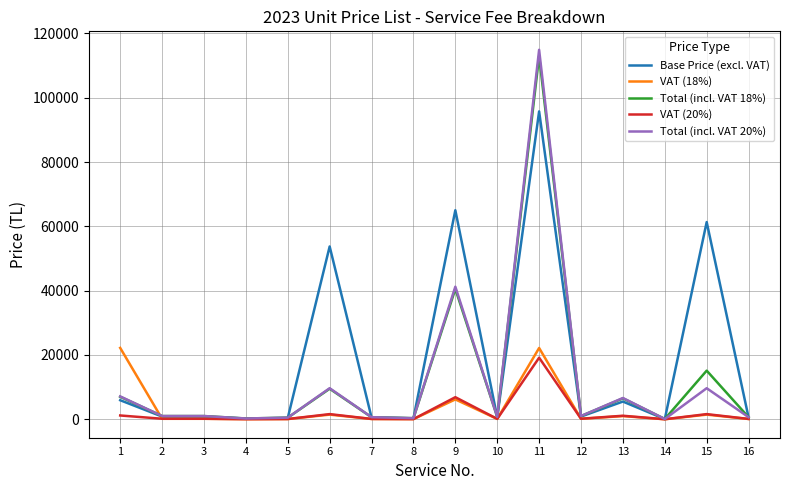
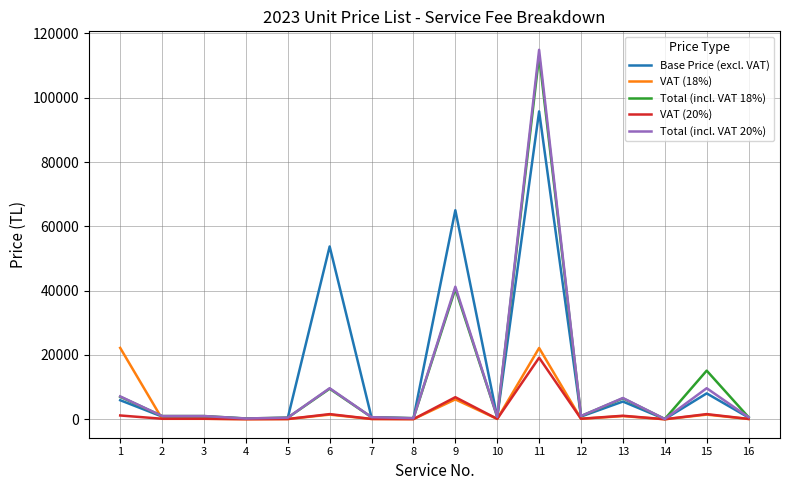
  {
    "Base Price (excl. VAT)": {
      "1": 6000,
      "6": 54000,
      "9": 65000,
      "11": 96000,
      "13": 6000,
-     "15": 61000
+     "15": 8000
    },
    "VAT (18%)": {
      "1": 22000,
      "11": 22000
    },
    "Total (incl. VAT 18%)": {
      "11": 113000,
      "15": 15000
    },
    "VAT (20%)": {
      "1": 1000,
      "11": 19000
    },
    "Total (incl. VAT 20%)": {
      "11": 115000,
      "15": 10000
    }
  }
